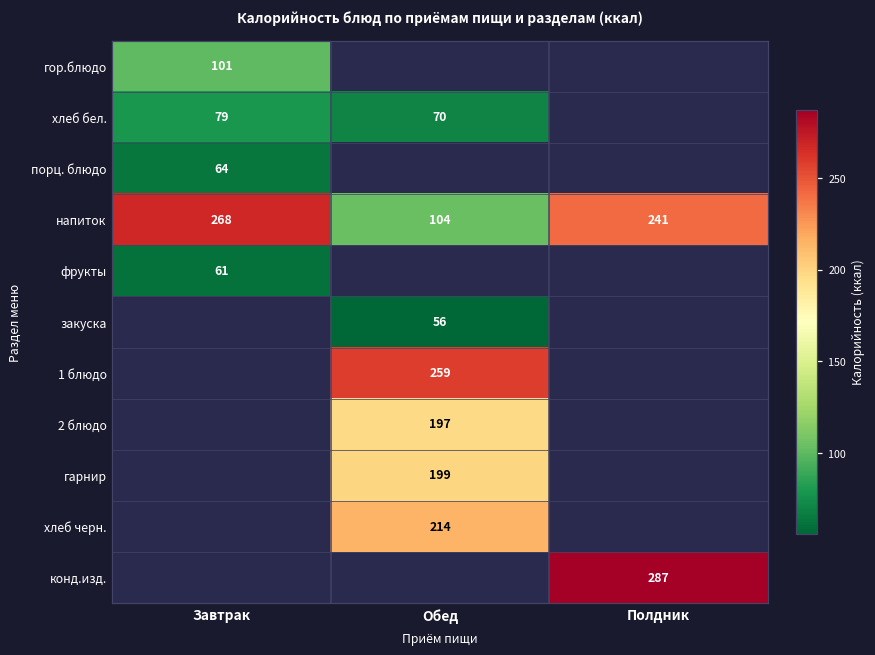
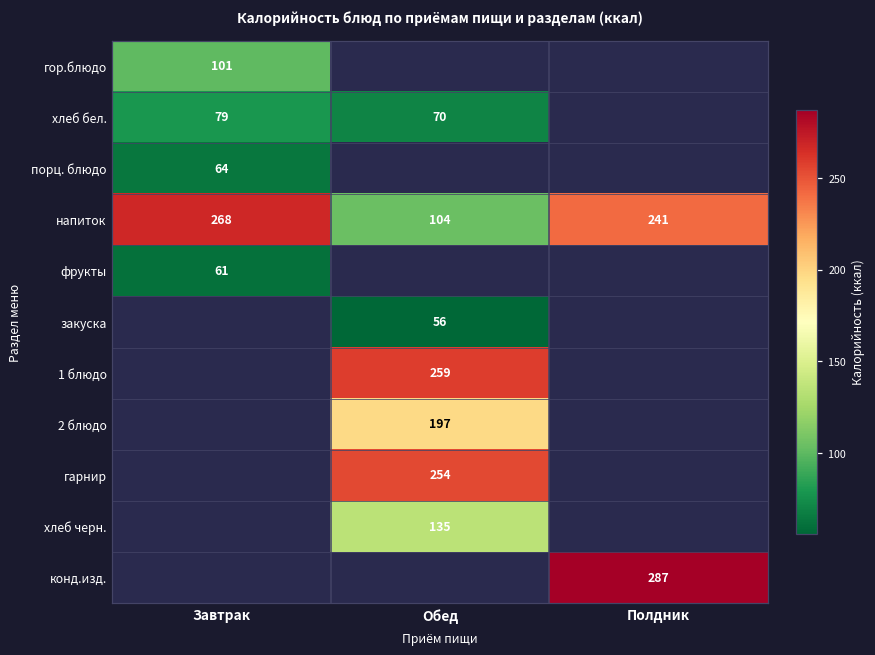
  {
    "гор.блюдо": {
      "Завтрак": 101
    },
    "хлеб бел.": {
      "Завтрак": 79,
      "Обед": 70
    },
    "порц. блюдо": {
      "Завтрак": 64
    },
    "напиток": {
      "Завтрак": 268,
      "Обед": 104,
      "Полдник": 241
    },
    "фрукты": {
      "Завтрак": 61
    },
    "закуска": {
      "Обед": 56
    },
    "1 блюдо": {
      "Обед": 259
    },
    "2 блюдо": {
      "Обед": 197
    },
    "гарнир": {
-     "Обед": 199
+     "Обед": 254
    },
    "хлеб черн.": {
-     "Обед": 214
+     "Обед": 135
    },
    "конд.изд.": {
      "Полдник": 287
    }
  }
